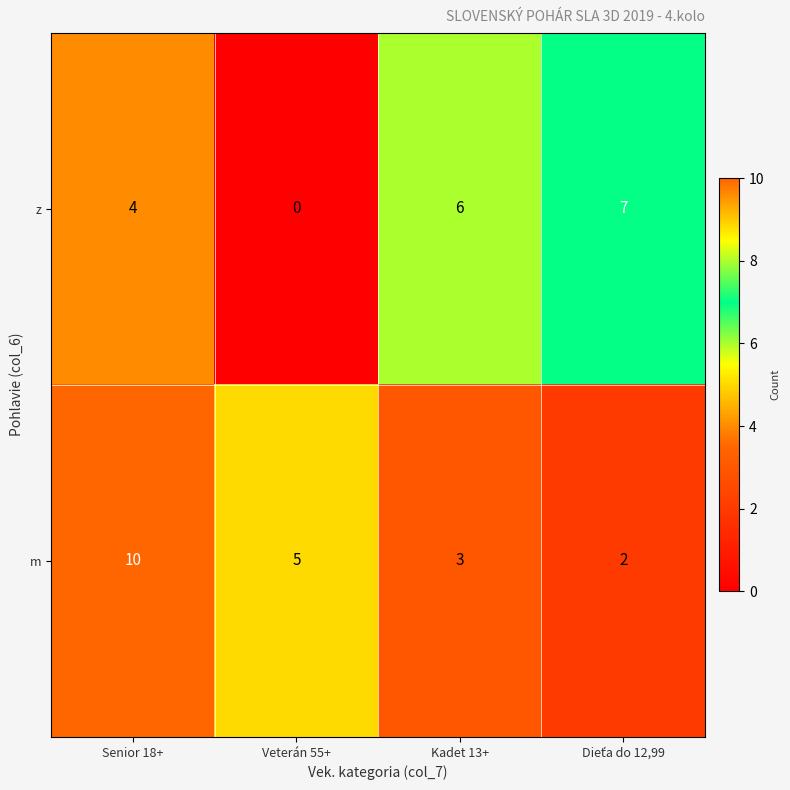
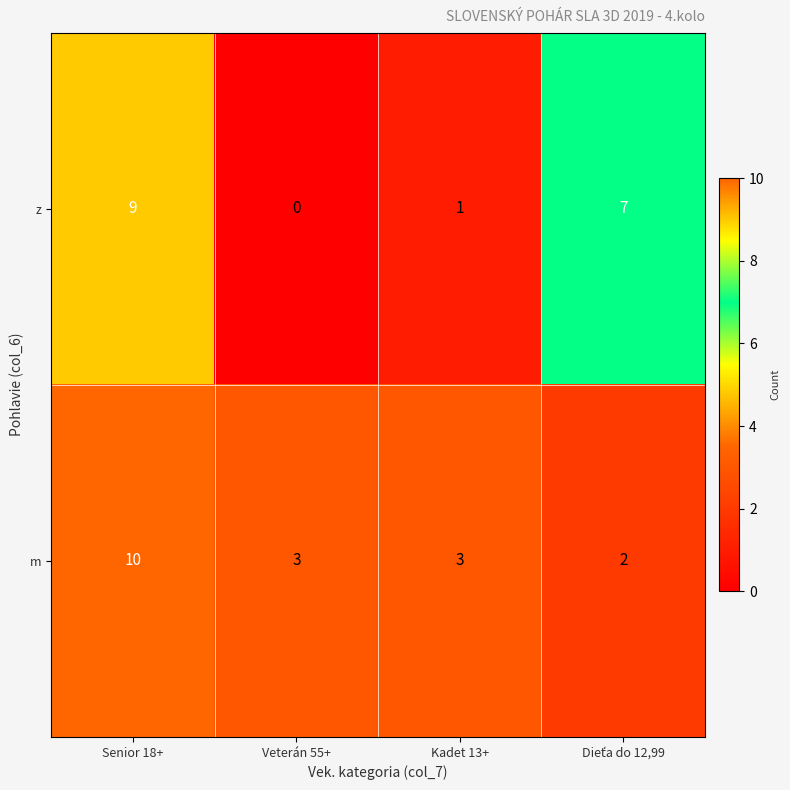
  {
    "z": {
-     "Senior 18+": 4,
+     "Senior 18+": 9,
      "Veterán 55+": 0,
-     "Kadet 13+": 6,
+     "Kadet 13+": 1,
      "Dieťa do 12,99": 7
    },
    "m": {
      "Senior 18+": 10,
-     "Veterán 55+": 5,
+     "Veterán 55+": 3,
      "Kadet 13+": 3,
      "Dieťa do 12,99": 2
    }
  }
